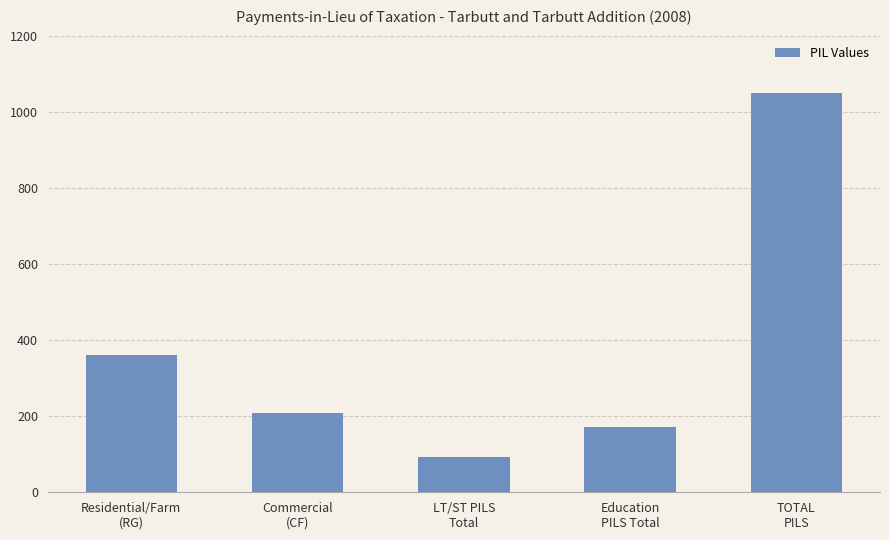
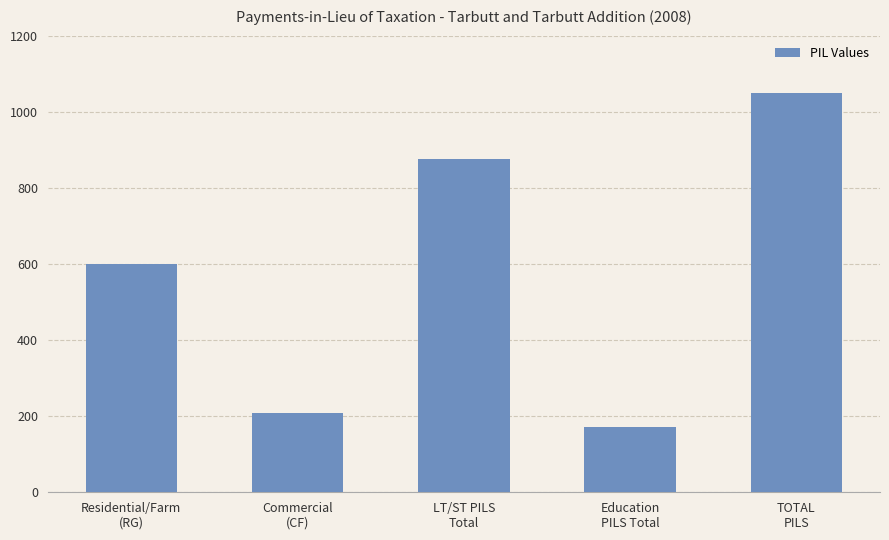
  {
-   "Residential/Farm (RG)": 360,
+   "Residential/Farm (RG)": 600,
    "Commercial (CF)": 210,
-   "LT/ST PILS Total": 90,
+   "LT/ST PILS Total": 880,
    "Education PILS Total": 170,
    "TOTAL PILS": 1050
  }
